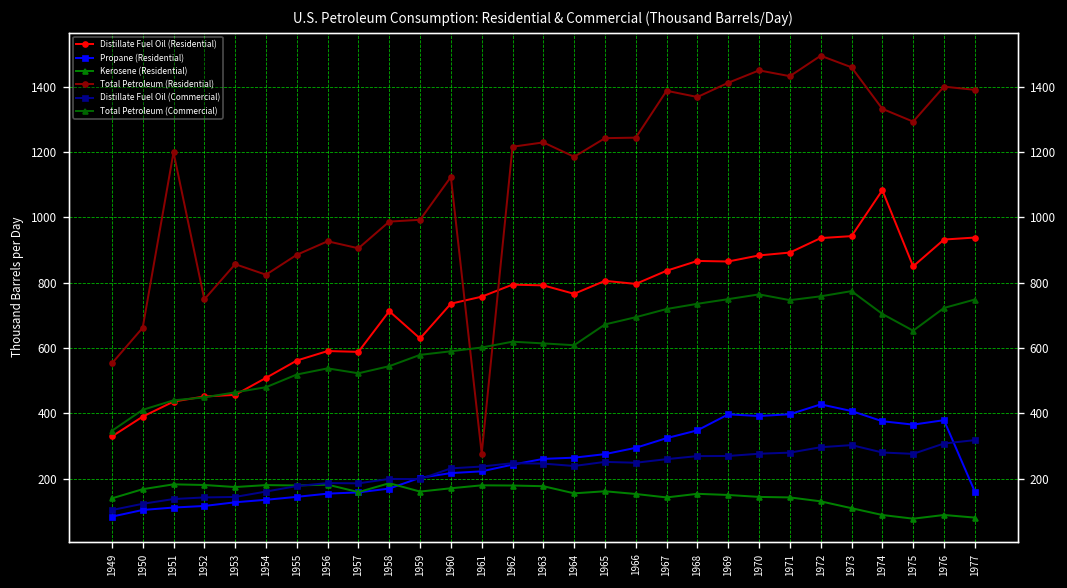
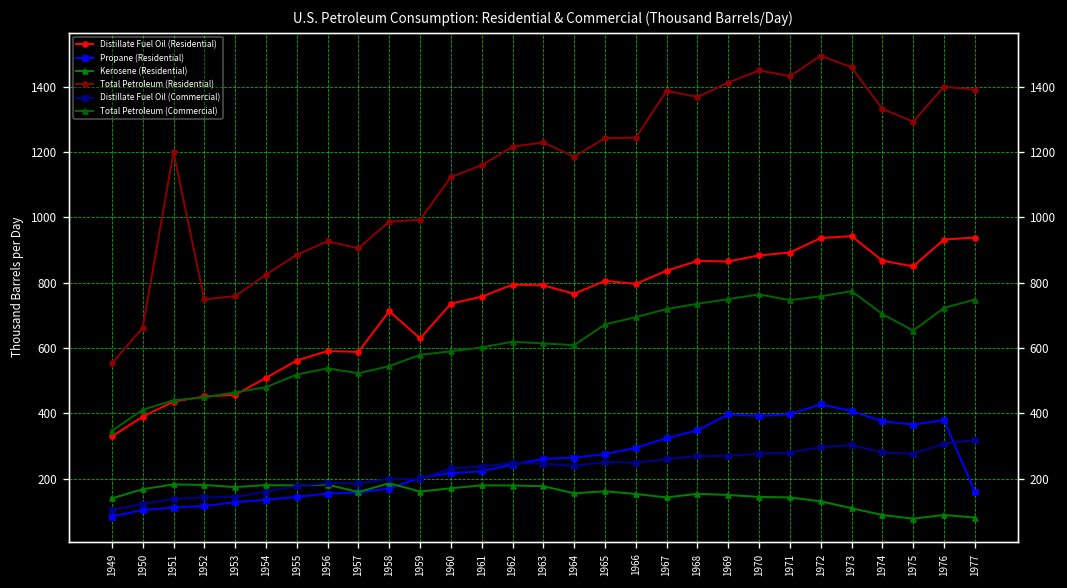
  {
    "Distillate Fuel Oil (Residential)": {
      "1949": 330,
      "1950": 390,
      "1954": 510,
      "1955": 560,
      "1956": 590,
      "1957": 590,
      "1958": 710,
      "1959": 630,
      "1960": 740,
      "1961": 760,
      "1962": 790,
      "1963": 790,
      "1964": 770,
      "1965": 810,
      "1966": 800,
      "1967": 840,
      "1968": 870,
      "1969": 860,
      "1970": 880,
      "1971": 890,
      "1972": 940,
      "1973": 940,
-     "1974": 1080,
+     "1974": 870,
      "1975": 850,
      "1976": 930,
      "1977": 940
    },
    "Propane (Residential)": {
      "1949": 80,
      "1950": 100,
      "1951": 110,
      "1952": 120,
      "1953": 130,
      "1954": 140,
      "1955": 140,
      "1956": 150,
      "1958": 170,
      "1960": 220,
      "1961": 220,
      "1963": 260,
      "1964": 260,
      "1965": 280,
      "1966": 290,
      "1967": 320,
      "1968": 350,
      "1969": 400,
      "1970": 390,
      "1971": 400,
      "1972": 430,
      "1973": 410,
      "1974": 380,
      "1975": 370,
      "1976": 380,
      "1977": 160
    },
    "Total Petroleum (Residential)": {
      "1949": 550,
      "1950": 660,
      "1951": 1200,
      "1952": 750,
-     "1953": 860,
+     "1953": 760,
      "1954": 820,
      "1955": 890,
      "1956": 930,
      "1957": 910,
      "1958": 990,
      "1959": 990,
      "1960": 1120,
-     "1961": 280,
+     "1961": 1160,
      "1962": 1220,
      "1963": 1230,
      "1964": 1190,
      "1965": 1240,
      "1966": 1240,
      "1967": 1390,
      "1968": 1370,
      "1969": 1410,
      "1970": 1450,
      "1971": 1430,
      "1972": 1490,
      "1973": 1460,
      "1974": 1330,
      "1975": 1290,
      "1976": 1400,
      "1977": 1390
    },
    "Distillate Fuel Oil (Commercial)": {
      "1949": 100,
      "1950": 120,
      "1951": 140,
      "1952": 140,
      "1953": 140,
      "1954": 160,
      "1957": 190,
      "1958": 200,
      "1960": 230,
      "1961": 240,
      "1963": 250,
      "1964": 240,
      "1965": 250,
      "1966": 250,
      "1967": 260,
      "1968": 270,
      "1969": 270,
      "1970": 280,
      "1971": 280,
      "1972": 300,
      "1973": 300,
      "1974": 280,
      "1975": 280,
      "1976": 310,
      "1977": 320
    }
  }
